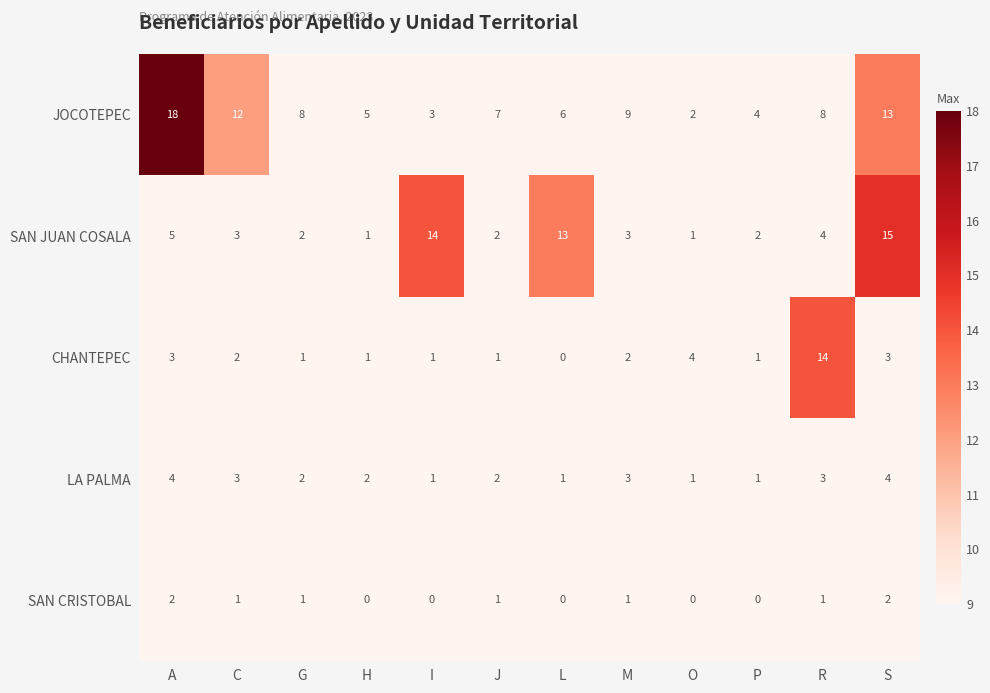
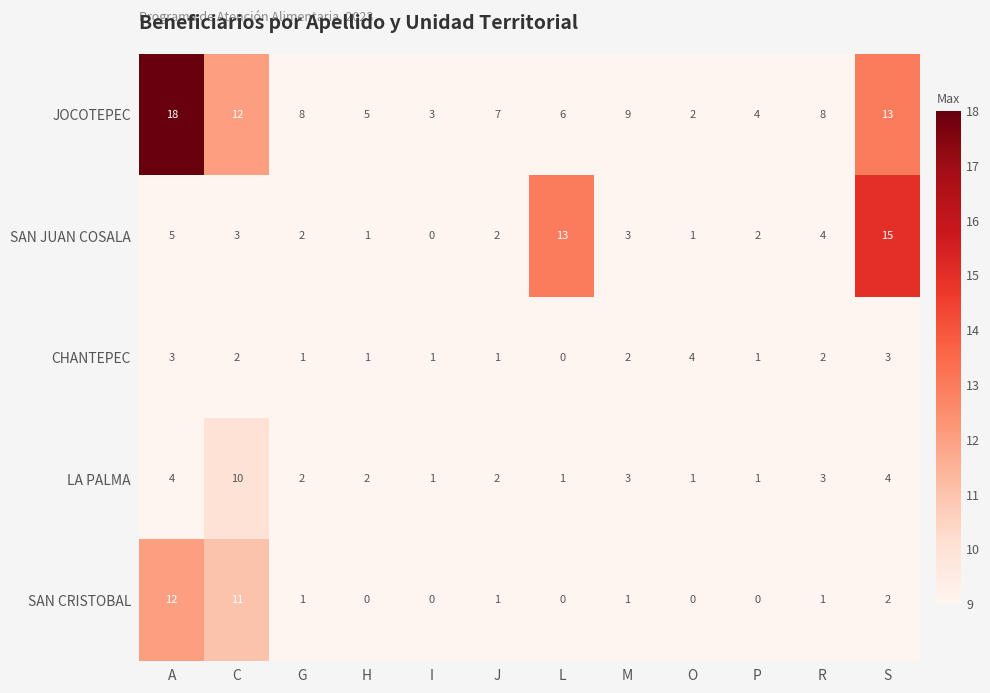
  {
    "JOCOTEPEC": {
      "A": 18,
      "C": 12,
      "G": 8,
      "H": 5,
      "I": 3,
      "J": 7,
      "L": 6,
      "M": 9,
      "O": 2,
      "P": 4,
      "R": 8,
      "S": 13
    },
    "SAN JUAN COSALA": {
      "A": 5,
      "C": 3,
      "G": 2,
      "H": 1,
-     "I": 14,
+     "I": 0,
      "J": 2,
      "L": 13,
      "M": 3,
      "O": 1,
      "P": 2,
      "R": 4,
      "S": 15
    },
    "CHANTEPEC": {
      "A": 3,
      "C": 2,
      "G": 1,
      "H": 1,
      "I": 1,
      "J": 1,
      "L": 0,
      "M": 2,
      "O": 4,
      "P": 1,
-     "R": 14,
+     "R": 2,
      "S": 3
    },
    "LA PALMA": {
      "A": 4,
-     "C": 3,
+     "C": 10,
      "G": 2,
      "H": 2,
      "I": 1,
      "J": 2,
      "L": 1,
      "M": 3,
      "O": 1,
      "P": 1,
      "R": 3,
      "S": 4
    },
    "SAN CRISTOBAL": {
-     "A": 2,
-     "C": 1,
+     "A": 12,
+     "C": 11,
      "G": 1,
      "H": 0,
      "I": 0,
      "J": 1,
      "L": 0,
      "M": 1,
      "O": 0,
      "P": 0,
      "R": 1,
      "S": 2
    }
  }
